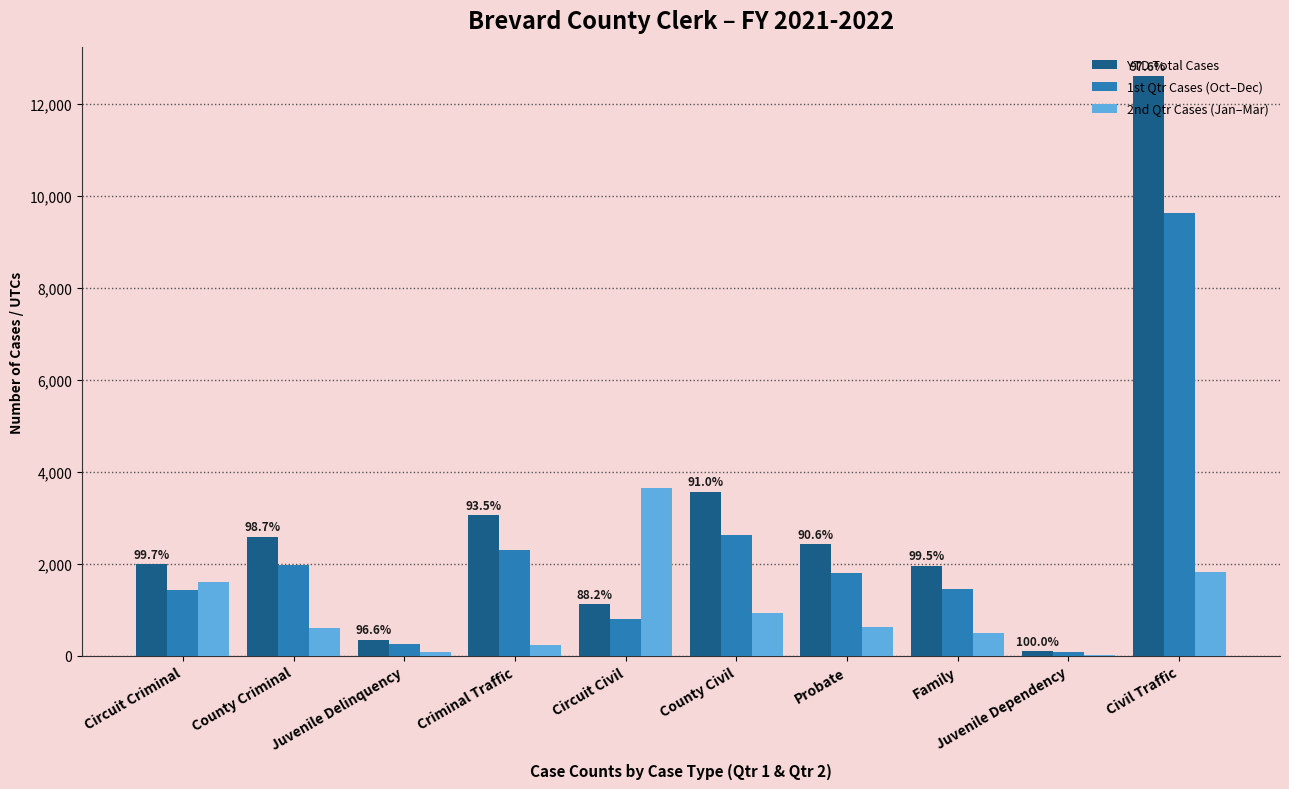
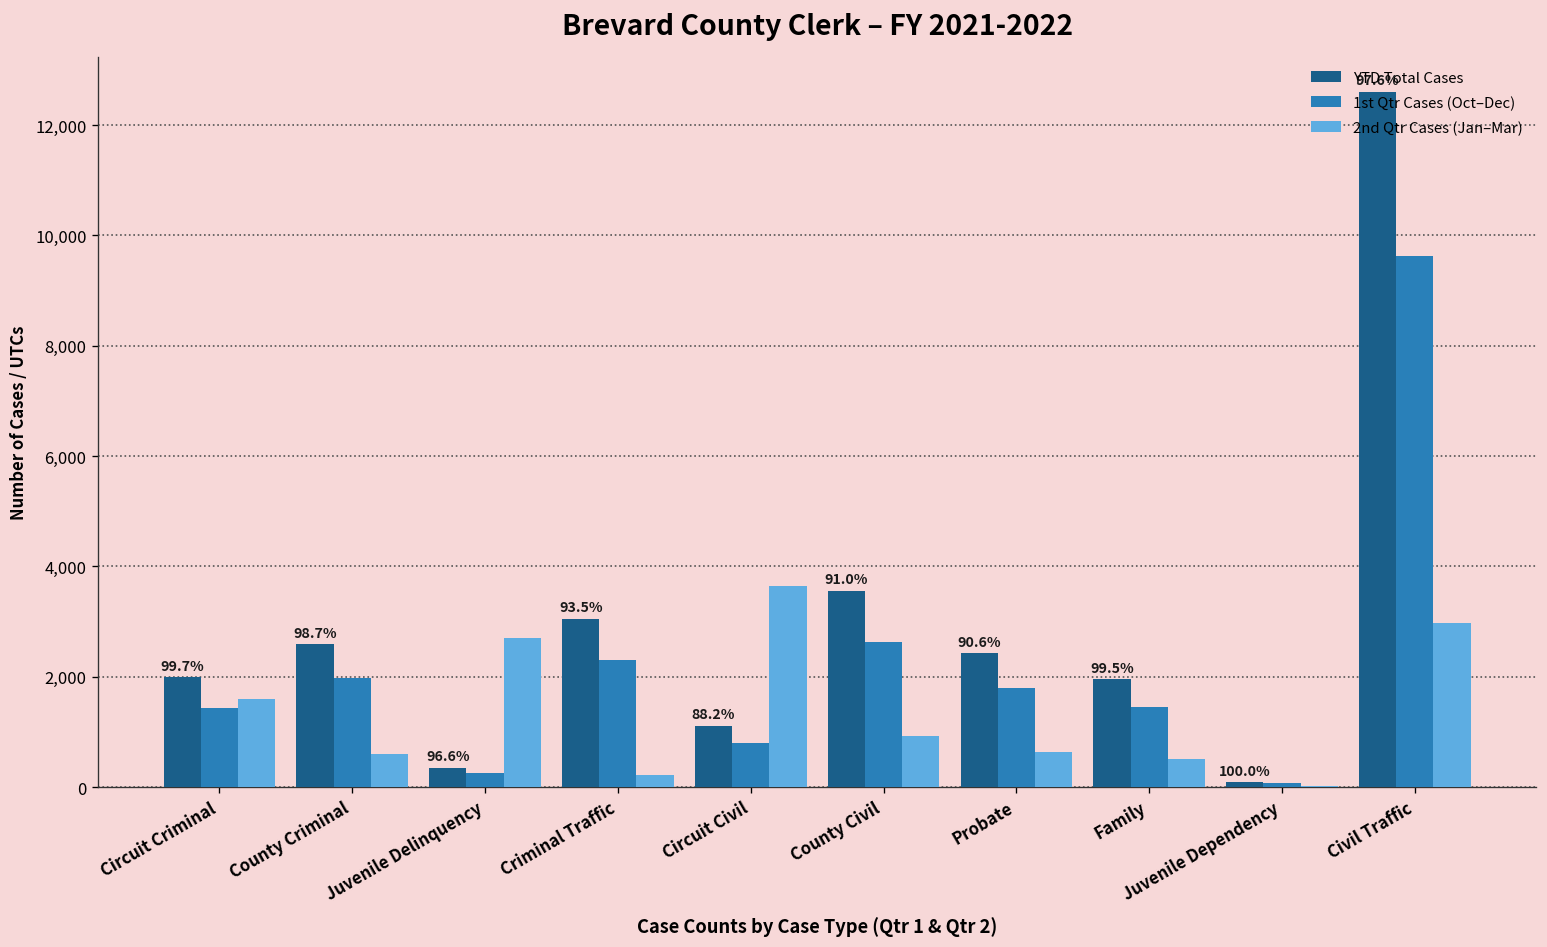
  {
    "2nd Qtr Cases (Jan–Mar)": {
      "Circuit Criminal": "1,600",
      "County Criminal": "600",
-     "Juvenile Delinquency": "100",
+     "Juvenile Delinquency": "2,700",
      "Criminal Traffic": "200",
      "Circuit Civil": "3,700",
      "County Civil": "900",
      "Probate": "600",
      "Family": "500",
-     "Civil Traffic": "1,800"
+     "Civil Traffic": "3,000"
    }
  }
